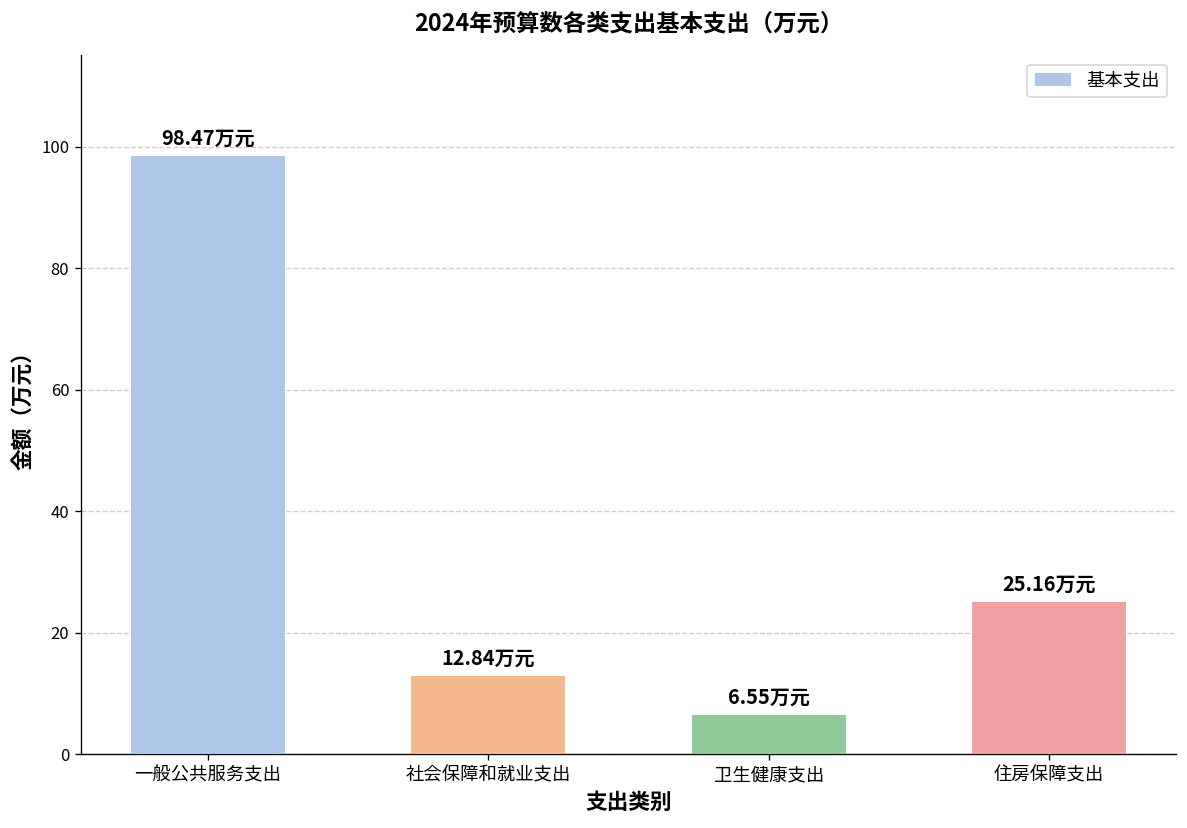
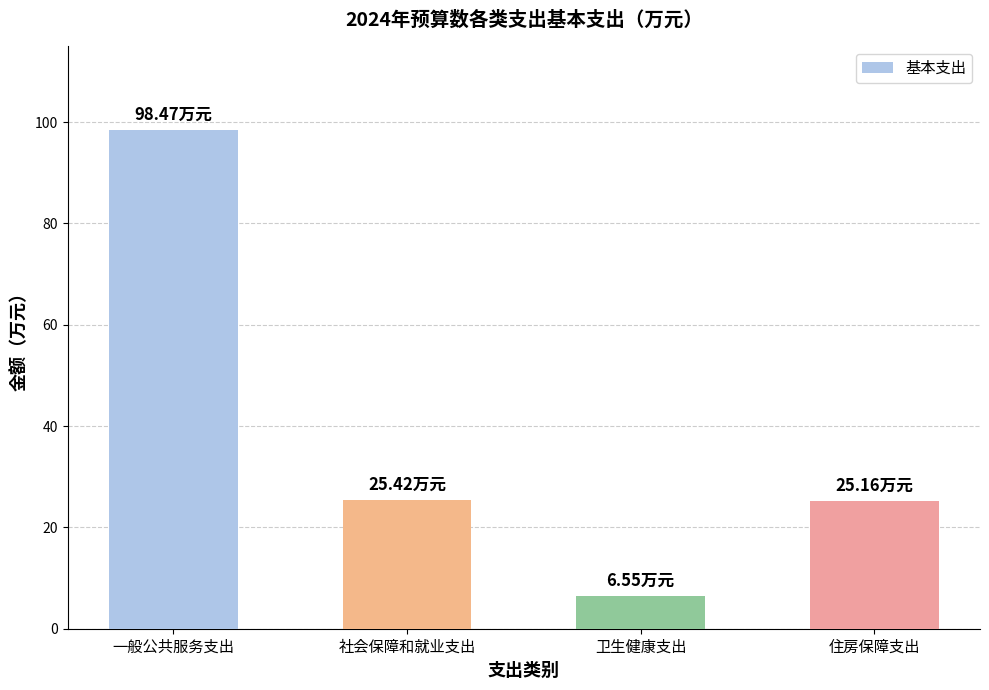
  {
    "一般公共服务支出": 98.47,
-   "社会保障和就业支出": 12.84,
+   "社会保障和就业支出": 25.42,
    "卫生健康支出": 6.55,
    "住房保障支出": 25.16
  }
